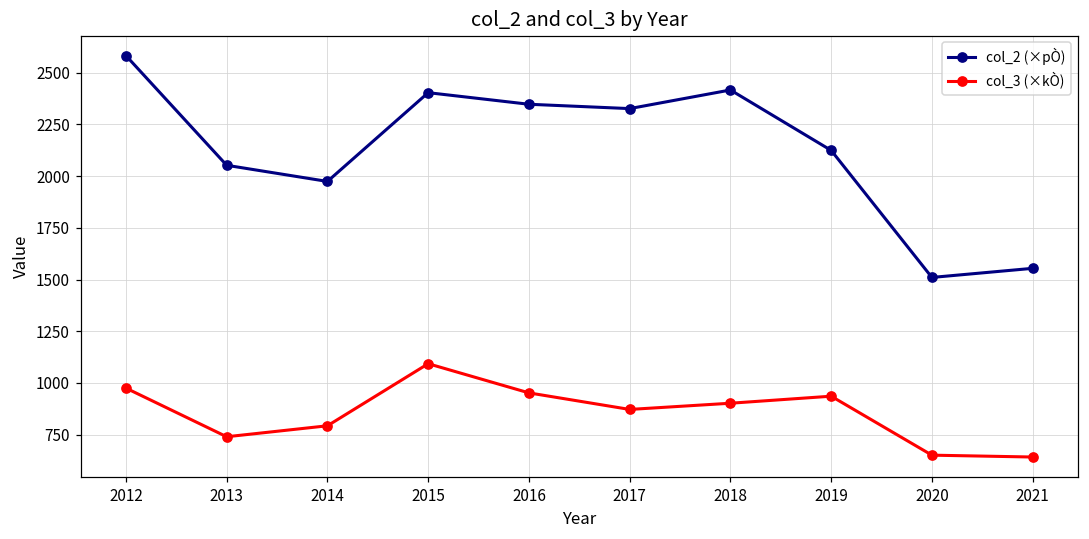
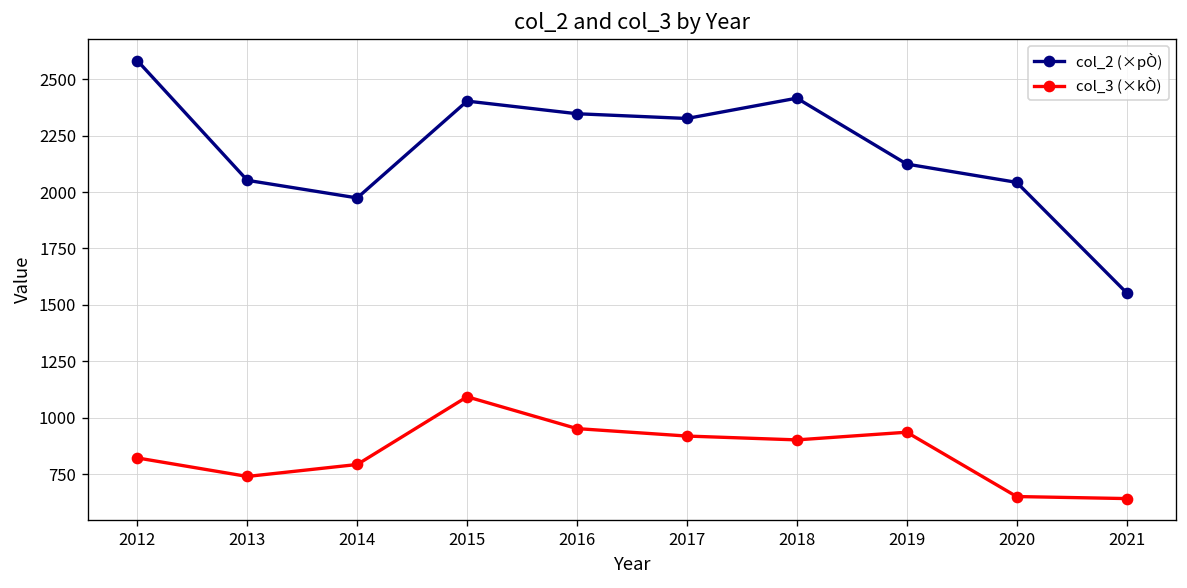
  {
    "col_2 (×pÒ)": {
      "2012": 2580,
      "2013": 2050,
      "2014": 1970,
      "2015": 2400,
      "2016": 2350,
      "2017": 2330,
      "2018": 2420,
      "2019": 2120,
-     "2020": 1510,
+     "2020": 2040,
      "2021": 1550
    },
    "col_3 (×kÒ)": {
-     "2012": 980,
+     "2012": 820,
      "2013": 740,
      "2014": 790,
      "2015": 1090,
      "2016": 950,
-     "2017": 870,
+     "2017": 920,
      "2018": 900,
      "2019": 940,
      "2020": 650,
      "2021": 640
    }
  }
